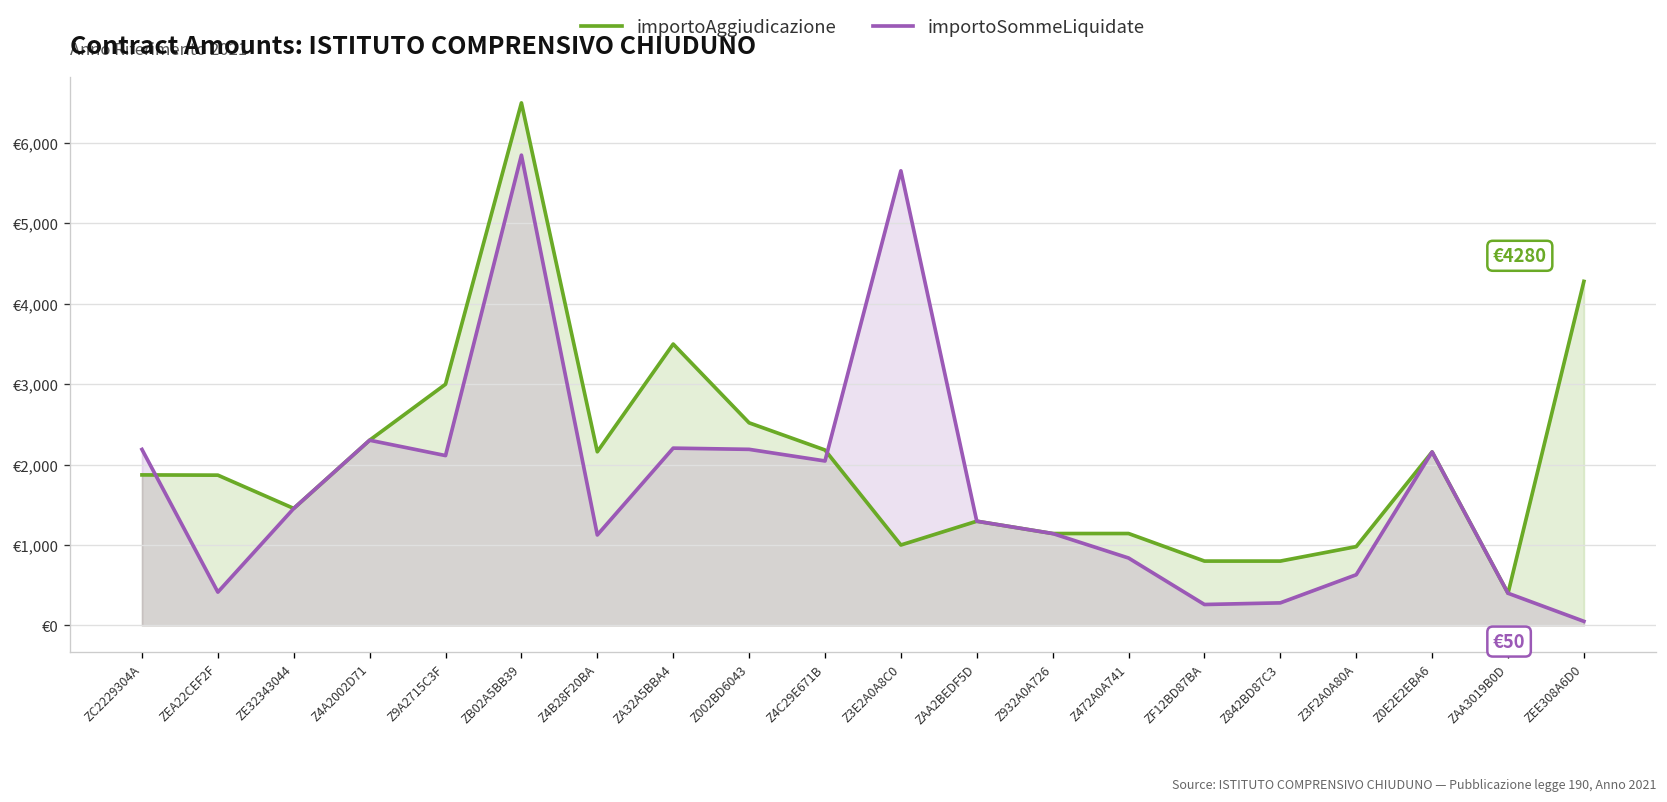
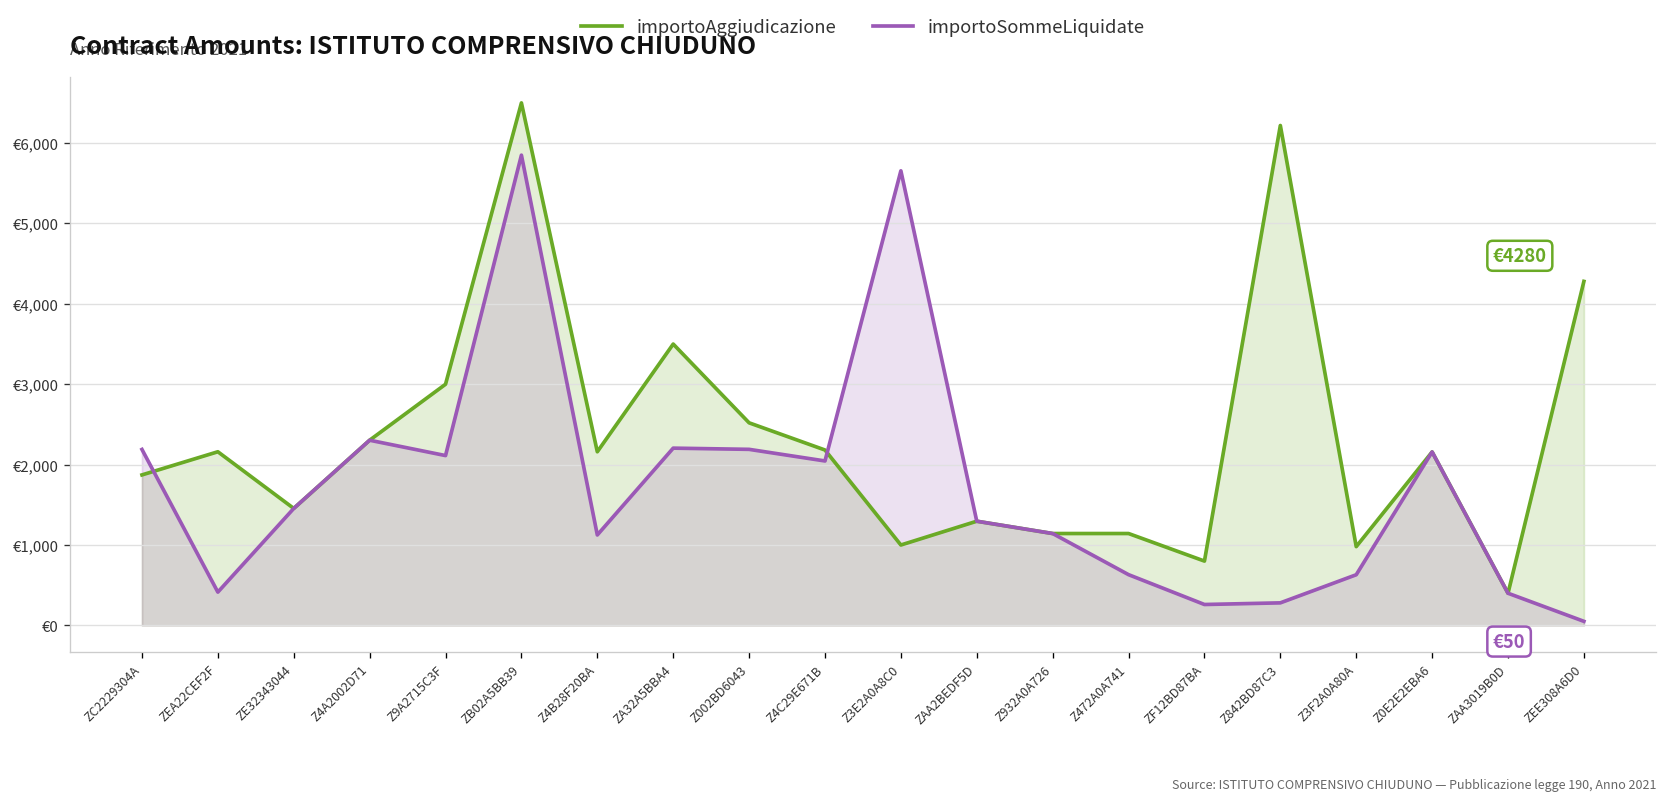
  {
    "importoAggiudicazione": {
      "ZC2229304A": "€1,900",
-     "ZEA22CEF2F": "€1,900",
+     "ZEA22CEF2F": "€2,200",
      "Z9A2715C3F": "€3,000",
      "ZB02A5BB39": "€6,500",
      "Z4B28F20BA": "€2,200",
      "ZA32A5BBA4": "€3,500",
      "Z002BD6043": "€2,500",
      "Z4C29E671B": "€2,200",
      "Z3E2A0A8C0": "€1,000",
      "Z472A0A741": "€1,100",
      "ZF12BD87BA": "€800",
-     "Z842BD87C3": "€800",
+     "Z842BD87C3": "€6,200",
      "Z3F2A0A80A": "€1,000",
      "ZEE308A6D0": "€4,300"
    },
    "importoSommeLiquidate": {
      "ZC2229304A": "€2,200",
      "ZEA22CEF2F": "€400",
      "Z9A2715C3F": "€2,100",
      "ZB02A5BB39": "€5,900",
      "Z4B28F20BA": "€1,100",
      "ZA32A5BBA4": "€2,200",
      "Z002BD6043": "€2,200",
      "Z4C29E671B": "€2,000",
      "Z3E2A0A8C0": "€5,700",
-     "Z472A0A741": "€800",
+     "Z472A0A741": "€600",
      "ZF12BD87BA": "€300",
      "Z842BD87C3": "€300",
      "Z3F2A0A80A": "€600",
      "ZEE308A6D0": "€100"
    }
  }
